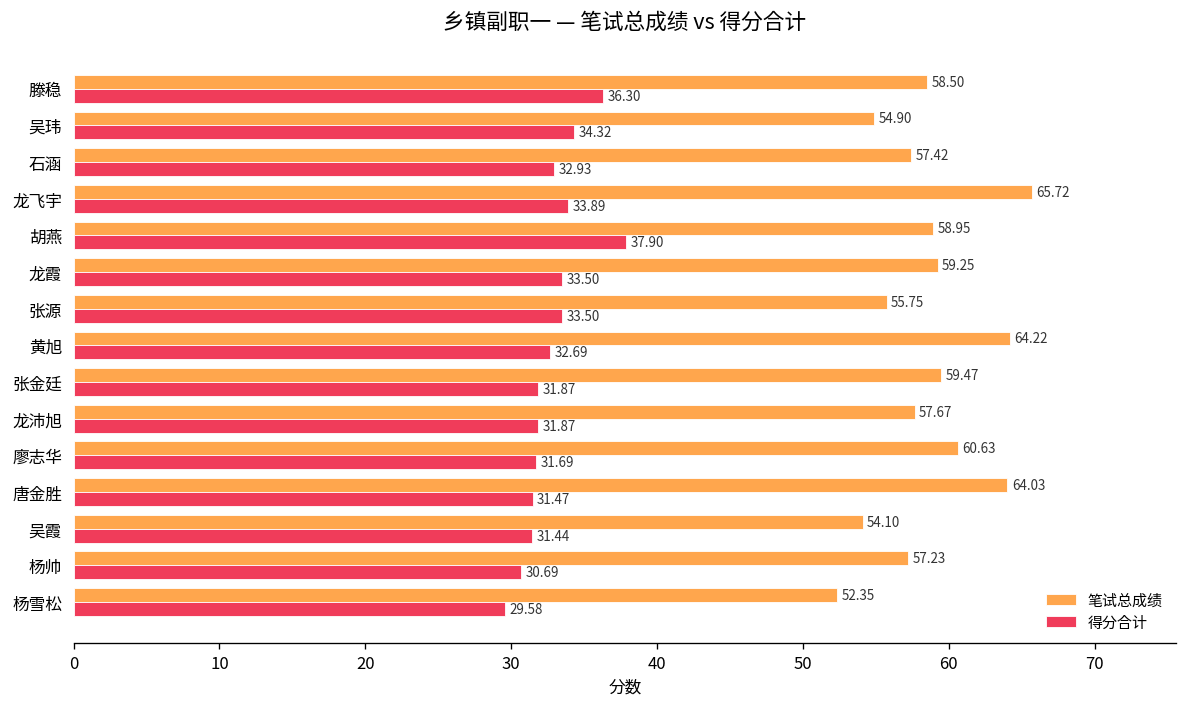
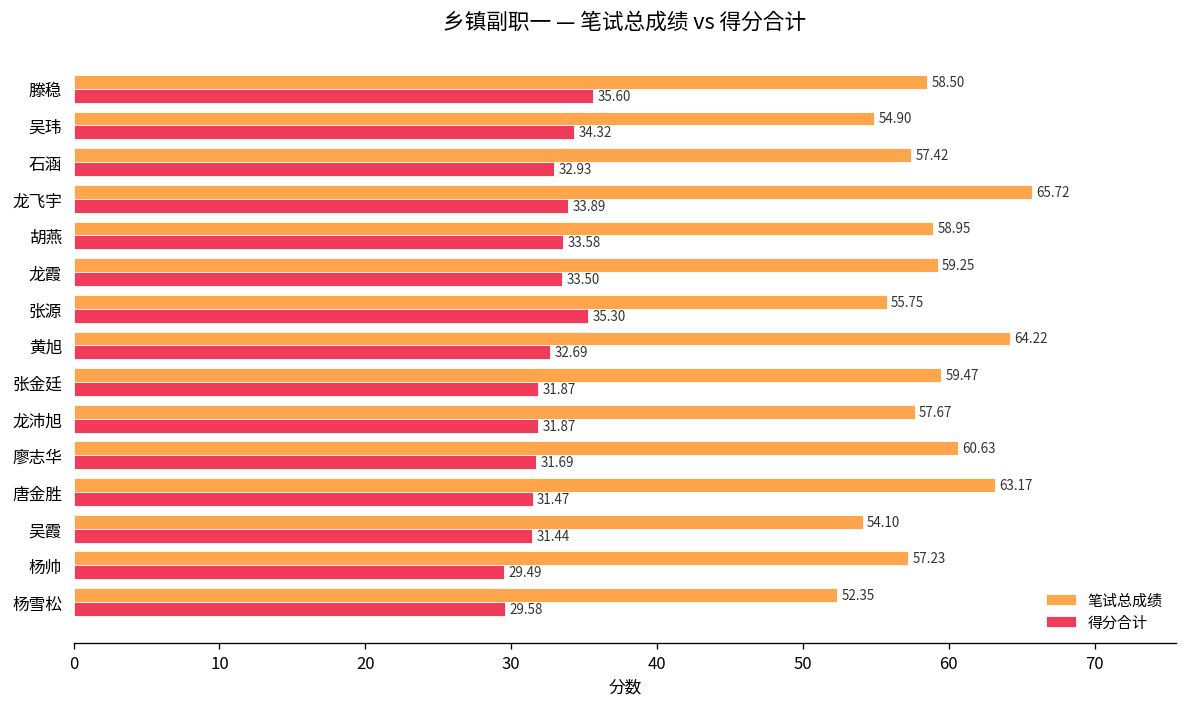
  {
    "笔试总成绩": {
      "滕稳": 58.50,
      "吴玮": 54.90,
      "石涵": 57.42,
      "龙飞宇": 65.72,
      "胡燕": 58.95,
      "龙霞": 59.25,
      "张源": 55.75,
      "黄旭": 64.22,
      "张金廷": 59.47,
      "龙沛旭": 57.67,
      "廖志华": 60.63,
-     "唐金胜": 64.03,
+     "唐金胜": 63.17,
      "吴霞": 54.10,
      "杨帅": 57.23,
      "杨雪松": 52.35
    },
    "得分合计": {
-     "滕稳": 36.30,
+     "滕稳": 35.60,
      "吴玮": 34.32,
      "石涵": 32.93,
      "龙飞宇": 33.89,
-     "胡燕": 37.90,
+     "胡燕": 33.58,
      "龙霞": 33.50,
-     "张源": 33.50,
+     "张源": 35.30,
      "黄旭": 32.69,
      "张金廷": 31.87,
      "龙沛旭": 31.87,
      "廖志华": 31.69,
      "唐金胜": 31.47,
      "吴霞": 31.44,
-     "杨帅": 30.69,
+     "杨帅": 29.49,
      "杨雪松": 29.58
    }
  }
